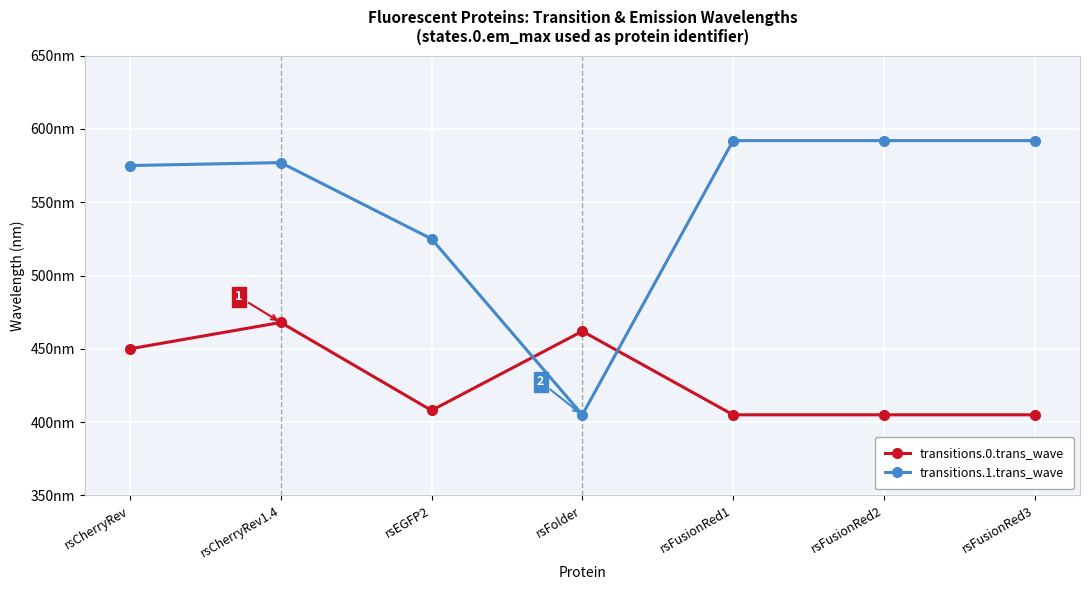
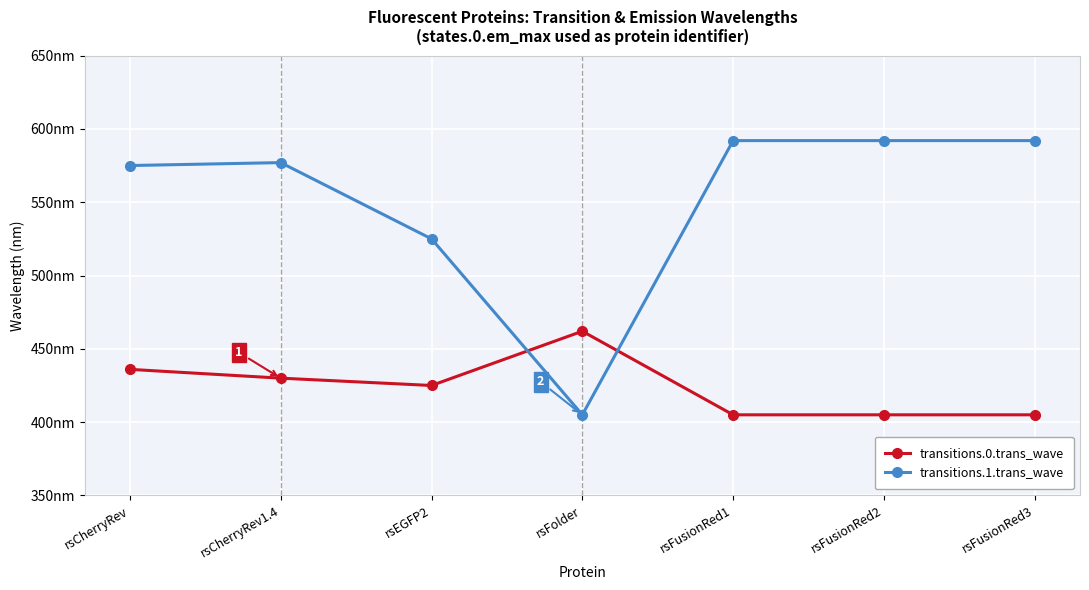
  {
    "transitions.0.trans_wave": {
-     "rsCherryRev": "450nm",
-     "rsCherryRev1.4": "468nm",
-     "rsEGFP2": "408nm",
+     "rsCherryRev": "436nm",
+     "rsCherryRev1.4": "430nm",
+     "rsEGFP2": "425nm",
      "rsFolder": "462nm",
      "rsFusionRed1": "405nm",
      "rsFusionRed2": "405nm",
      "rsFusionRed3": "405nm"
    },
    "transitions.1.trans_wave": {
      "rsCherryRev": "575nm",
      "rsCherryRev1.4": "577nm",
      "rsEGFP2": "525nm",
      "rsFolder": "405nm",
      "rsFusionRed1": "592nm",
      "rsFusionRed2": "592nm",
      "rsFusionRed3": "592nm"
    }
  }
